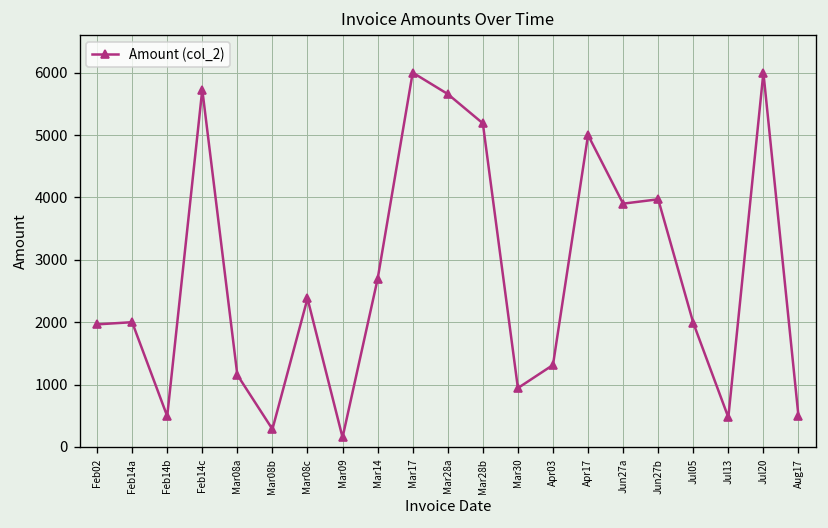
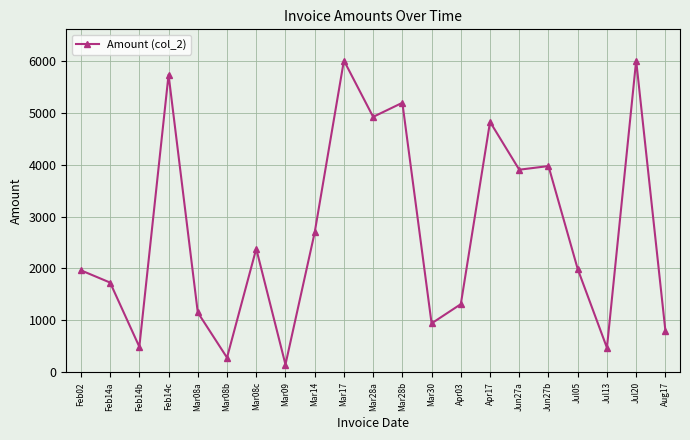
  {
    "Feb02": 2000,
-   "Feb14a": 2000,
+   "Feb14a": 1700,
    "Feb14b": 500,
    "Feb14c": 5700,
    "Mar08a": 1200,
    "Mar08b": 300,
    "Mar08c": 2400,
    "Mar09": 200,
    "Mar14": 2700,
    "Mar17": 6000,
-   "Mar28a": 5700,
+   "Mar28a": 4900,
    "Mar28b": 5200,
    "Mar30": 900,
    "Apr03": 1300,
-   "Apr17": 5000,
+   "Apr17": 4800,
    "Jun27a": 3900,
    "Jun27b": 4000,
    "Jul05": 2000,
    "Jul13": 500,
    "Jul20": 6000,
-   "Aug17": 500
+   "Aug17": 800
  }
